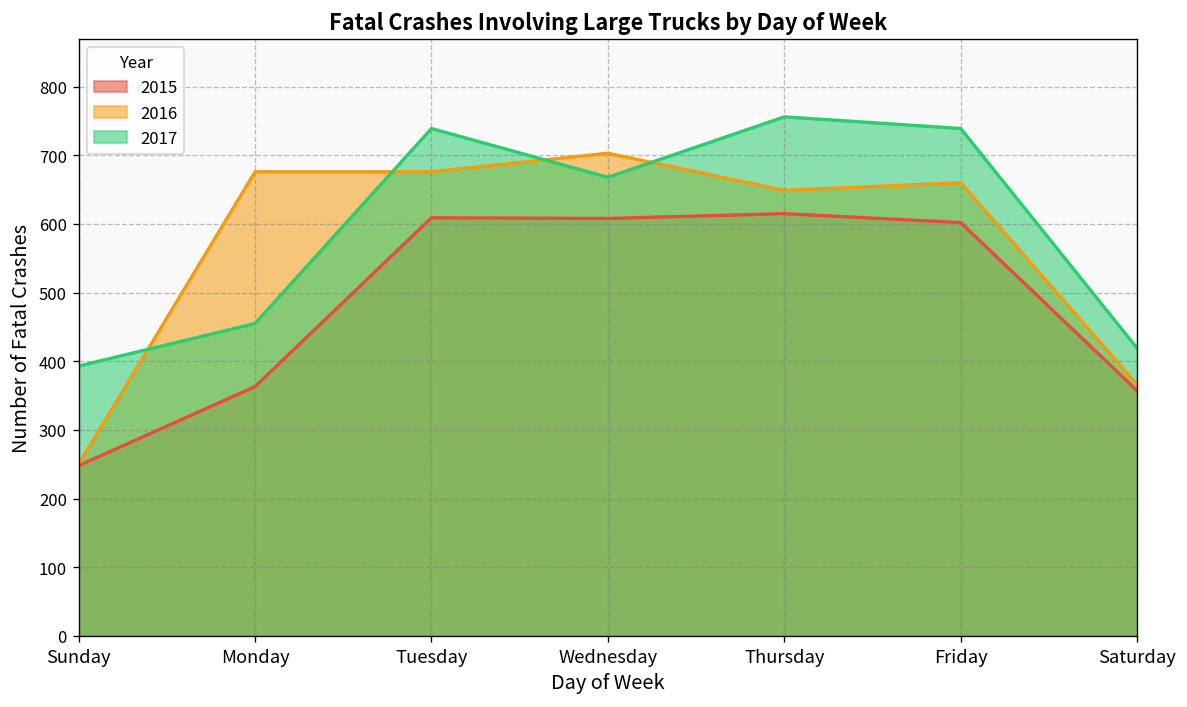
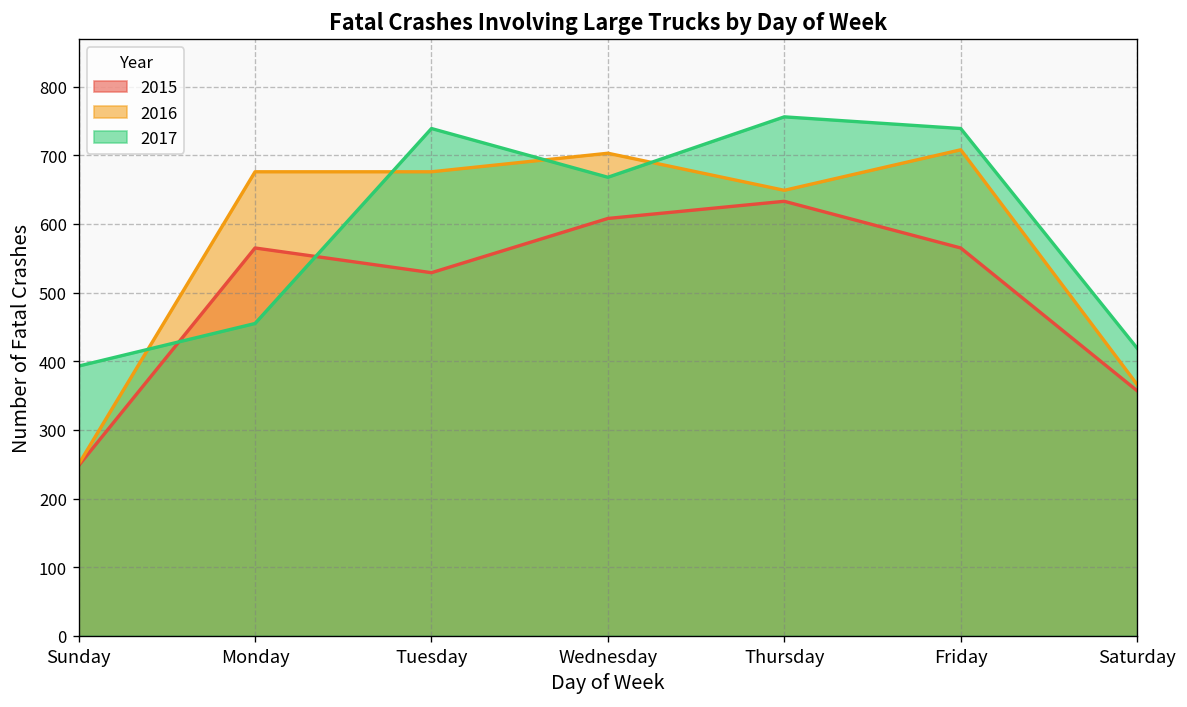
  {
    "2015": {
-     "Monday": 360,
-     "Tuesday": 610,
+     "Monday": 570,
+     "Tuesday": 530,
      "Wednesday": 610,
-     "Thursday": 620,
-     "Friday": 600,
+     "Thursday": 630,
+     "Friday": 570,
      "Saturday": 360
    },
    "2016": {
      "Monday": 680,
      "Tuesday": 680,
      "Wednesday": 700,
      "Thursday": 650,
-     "Friday": 660,
+     "Friday": 710,
      "Saturday": 370
    },
    "2017": {
      "Sunday": 390,
      "Monday": 460,
      "Tuesday": 740,
      "Wednesday": 670,
      "Thursday": 760,
      "Friday": 740,
      "Saturday": 420
    }
  }
